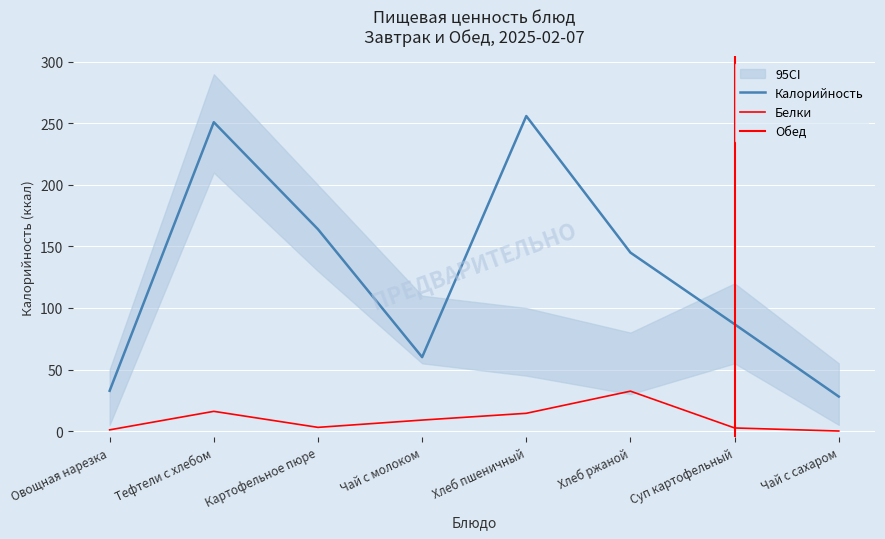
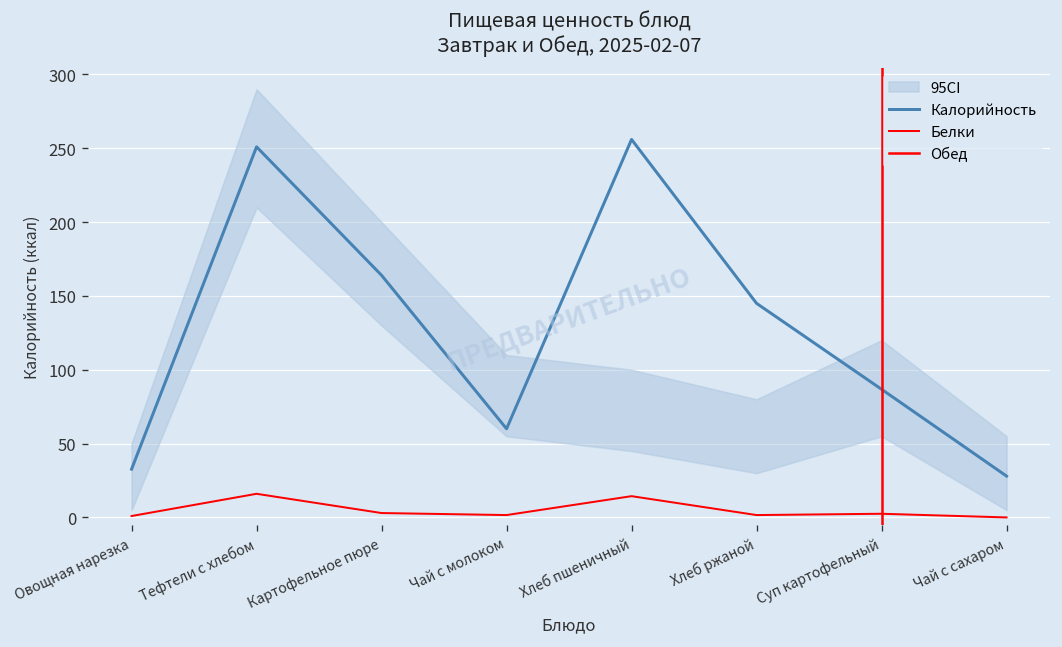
  {
    "Калорийность": {
      "Овощная нарезка": 33,
      "Тефтели c хлебом": 251,
      "Картофельное пюре": 164,
      "Чай с молоком": 60,
      "Хлеб пшеничный": 256,
      "Хлеб ржаной": 145,
      "Суп картофельный": 87,
      "Чай с сахаром": 28
    },
    "Белки": {
      "Овощная нарезка": 1,
      "Тефтели c хлебом": 16,
      "Картофельное пюре": 3,
-     "Чай с молоком": 9,
+     "Чай с молоком": 2,
      "Хлеб пшеничный": 14,
-     "Хлеб ржаной": 32,
+     "Хлеб ржаной": 2,
      "Суп картофельный": 2,
      "Чай с сахаром": 0
    }
  }
